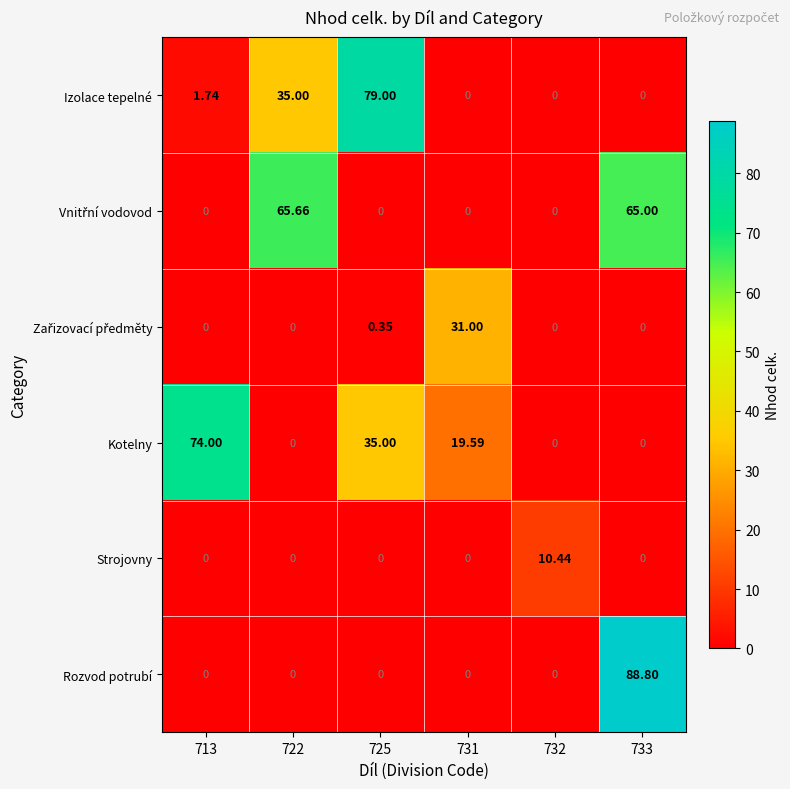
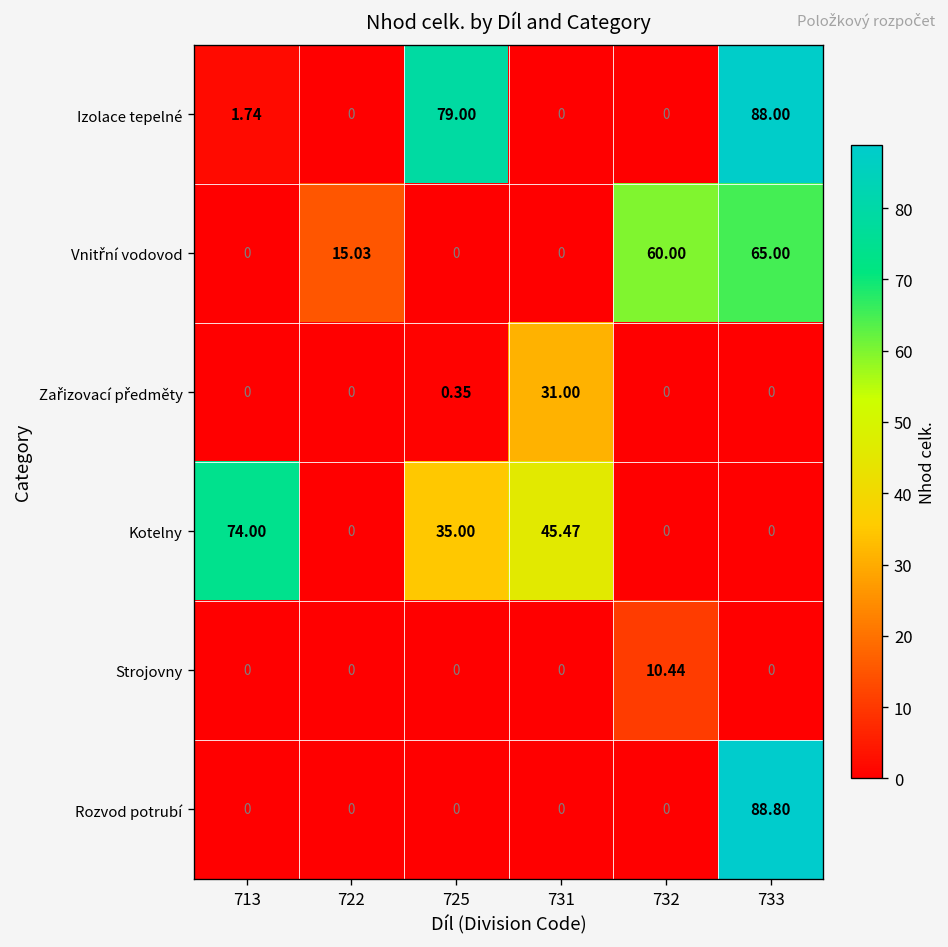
  {
    "Izolace tepelné": {
      "713": 1.74,
-     "722": 35.00,
+     "722": 0,
      "725": 79.00,
      "731": 0,
      "732": 0,
-     "733": 0
+     "733": 88.00
    },
    "Vnitřní vodovod": {
      "713": 0,
-     "722": 65.66,
+     "722": 15.03,
      "725": 0,
      "731": 0,
-     "732": 0,
+     "732": 60.00,
      "733": 65.00
    },
    "Zařizovací předměty": {
      "713": 0,
      "722": 0,
      "725": 0.35,
      "731": 31.00,
      "732": 0,
      "733": 0
    },
    "Kotelny": {
      "713": 74.00,
      "722": 0,
      "725": 35.00,
-     "731": 19.59,
+     "731": 45.47,
      "732": 0,
      "733": 0
    },
    "Strojovny": {
      "713": 0,
      "722": 0,
      "725": 0,
      "731": 0,
      "732": 10.44,
      "733": 0
    },
    "Rozvod potrubí": {
      "713": 0,
      "722": 0,
      "725": 0,
      "731": 0,
      "732": 0,
      "733": 88.80
    }
  }
